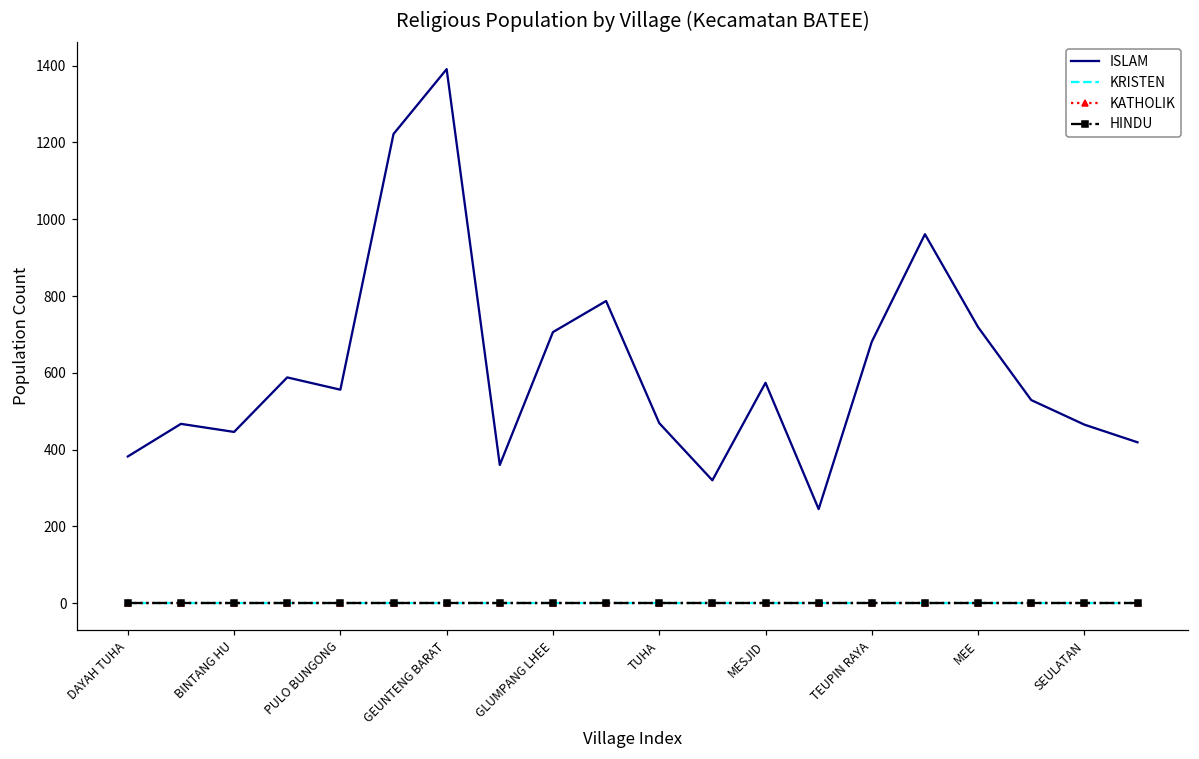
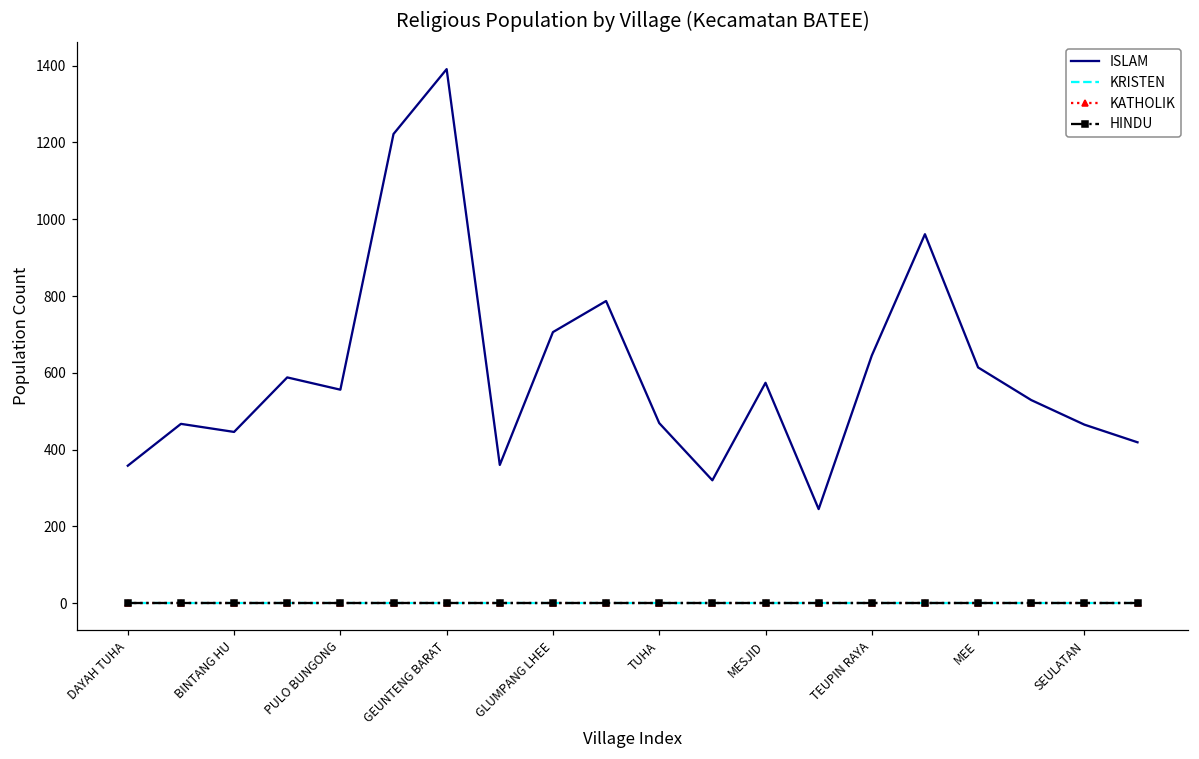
  {
    "ISLAM": {
-     "DAYAH TUHA": 380,
+     "DAYAH TUHA": 360,
      "BINTANG HU": 450,
      "PULO BUNGONG": 560,
      "GEUNTENG BARAT": 1390,
      "GLUMPANG LHEE": 710,
      "TUHA": 470,
      "MESJID": 570,
-     "TEUPIN RAYA": 680,
-     "MEE": 720,
+     "TEUPIN RAYA": 650,
+     "MEE": 610,
      "SEULATAN": 470
    },
    "HINDU": {
      "DAYAH TUHA": 0,
      "BINTANG HU": 0,
      "PULO BUNGONG": 0,
      "GEUNTENG BARAT": 0,
      "GLUMPANG LHEE": 0,
      "TUHA": 0,
      "MESJID": 0,
      "TEUPIN RAYA": 0,
      "MEE": 0,
      "SEULATAN": 0
    }
  }
